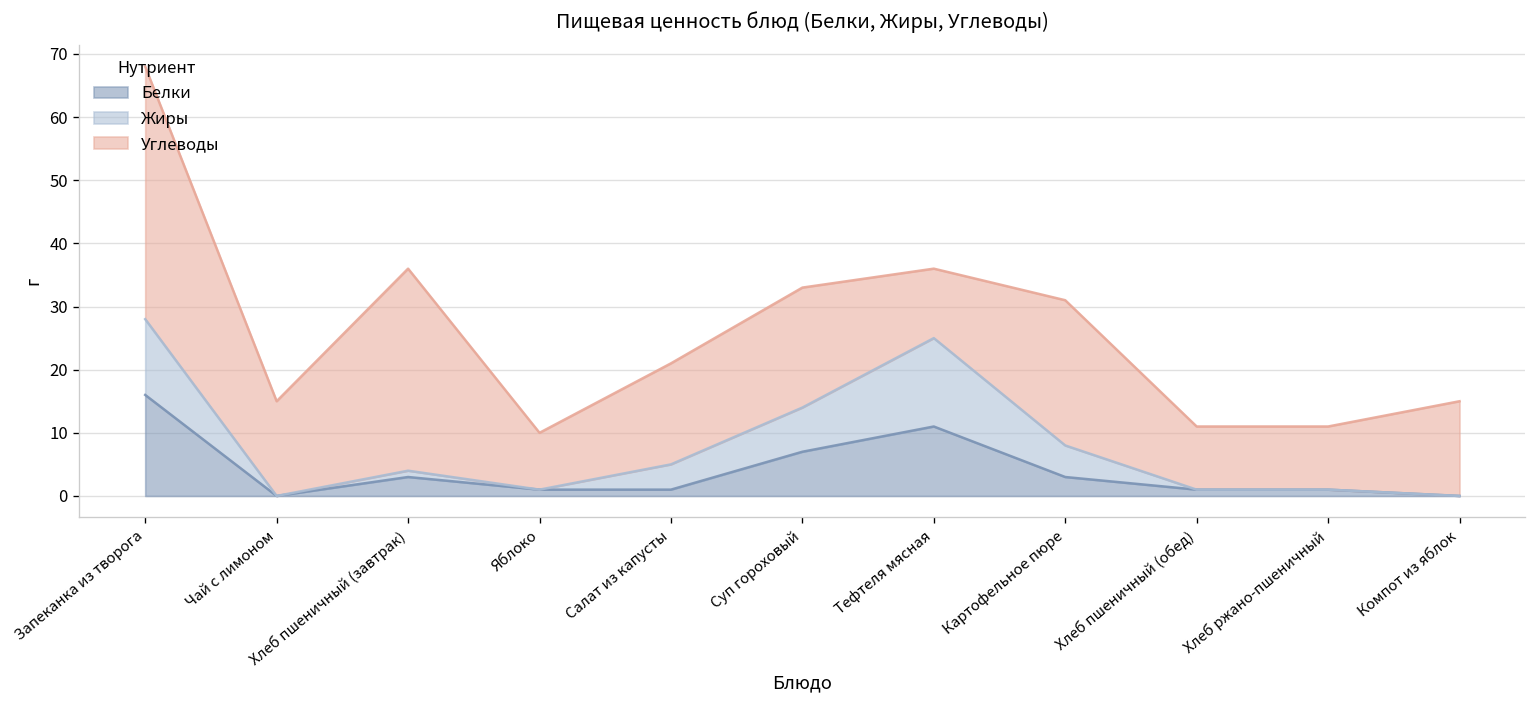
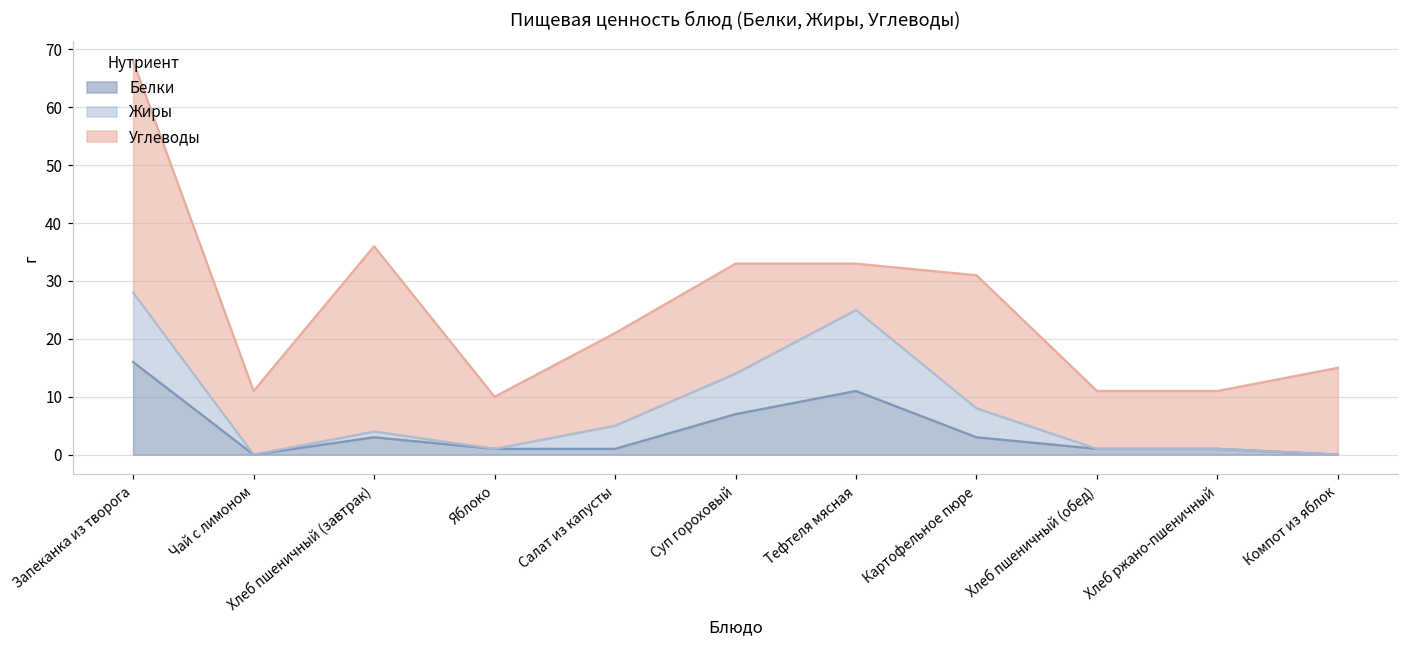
  {
    "Углеводы": {
      "Запеканка из творога": 40,
-     "Чай с лимоном": 15,
+     "Чай с лимоном": 11,
      "Хлеб пшеничный (завтрак)": 32,
      "Яблоко": 9,
      "Салат из капусты": 16,
      "Суп гороховый": 19,
-     "Тефтеля мясная": 11,
+     "Тефтеля мясная": 8,
      "Картофельное пюре": 23,
      "Хлеб пшеничный (обед)": 10,
      "Хлеб ржано-пшеничный": 10,
      "Компот из яблок": 15
    }
  }
